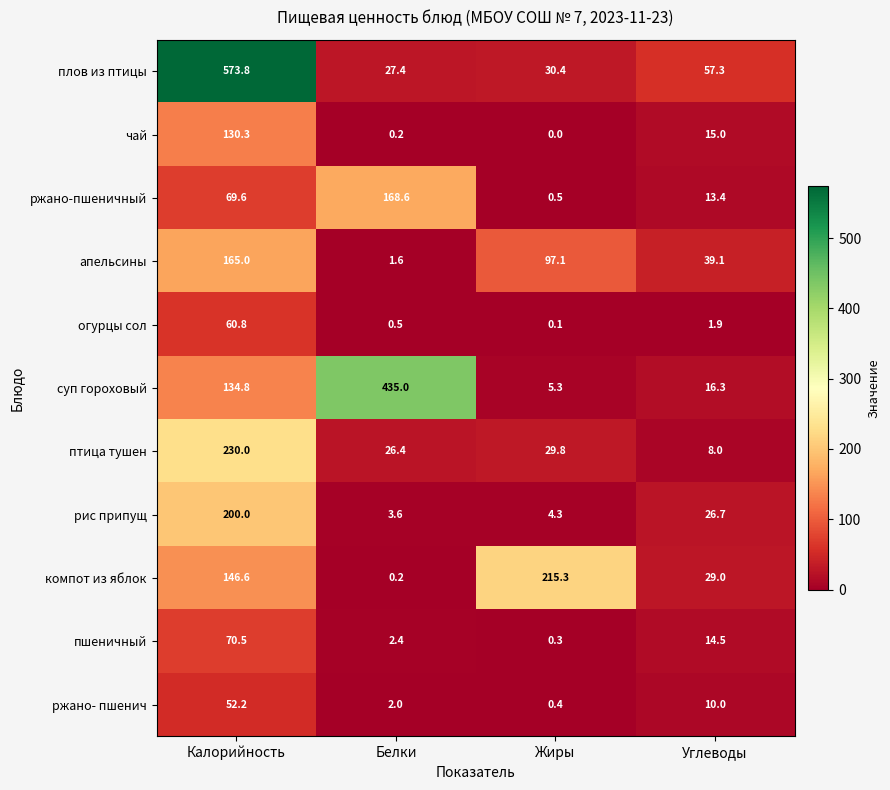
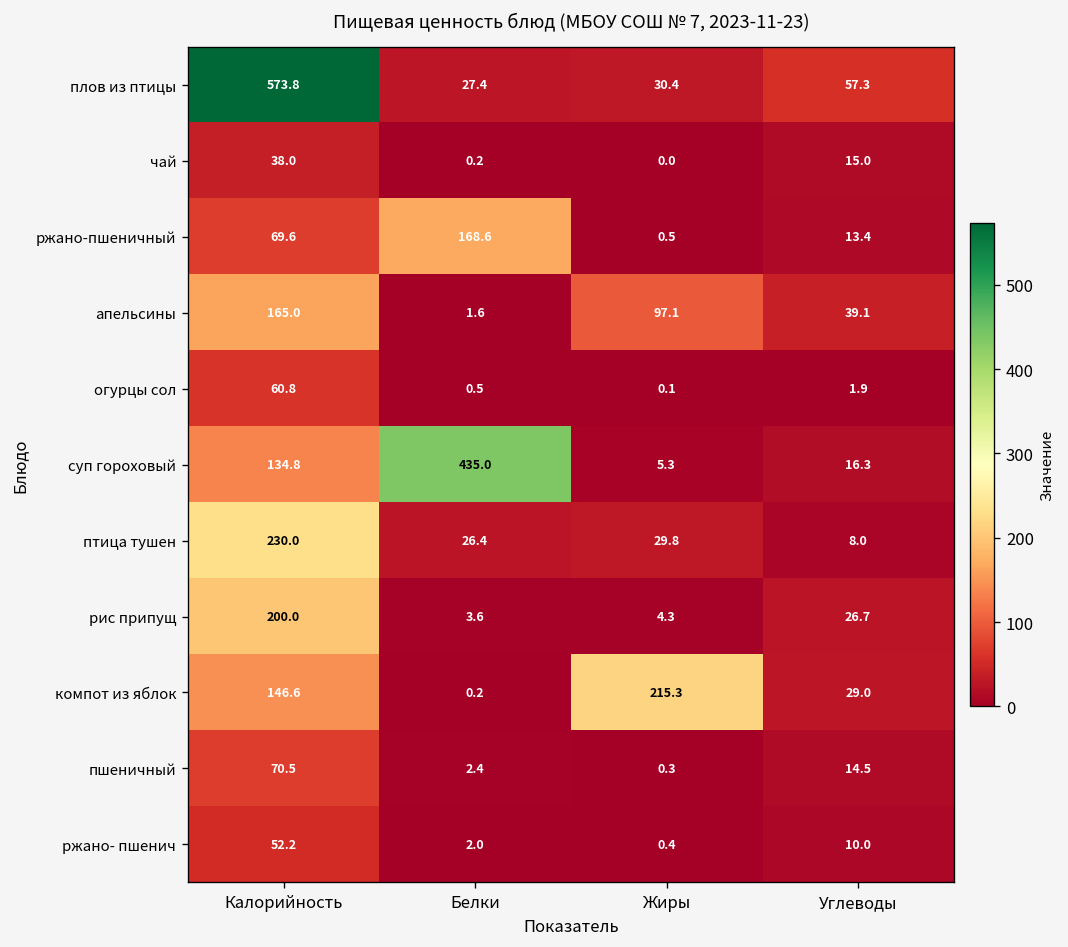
  {
    "плов из птицы": {
      "Калорийность": 573.8,
      "Белки": 27.4,
      "Жиры": 30.4,
      "Углеводы": 57.3
    },
    "чай": {
-     "Калорийность": 130.3,
+     "Калорийность": 38.0,
      "Белки": 0.2,
      "Жиры": 0.0,
      "Углеводы": 15.0
    },
    "ржано-пшеничный": {
      "Калорийность": 69.6,
      "Белки": 168.6,
      "Жиры": 0.5,
      "Углеводы": 13.4
    },
    "апельсины": {
      "Калорийность": 165.0,
      "Белки": 1.6,
      "Жиры": 97.1,
      "Углеводы": 39.1
    },
    "огурцы сол": {
      "Калорийность": 60.8,
      "Белки": 0.5,
      "Жиры": 0.1,
      "Углеводы": 1.9
    },
    "суп гороховый": {
      "Калорийность": 134.8,
      "Белки": 435.0,
      "Жиры": 5.3,
      "Углеводы": 16.3
    },
    "птица тушен": {
      "Калорийность": 230.0,
      "Белки": 26.4,
      "Жиры": 29.8,
      "Углеводы": 8.0
    },
    "рис припущ": {
      "Калорийность": 200.0,
      "Белки": 3.6,
      "Жиры": 4.3,
      "Углеводы": 26.7
    },
    "компот из яблок": {
      "Калорийность": 146.6,
      "Белки": 0.2,
      "Жиры": 215.3,
      "Углеводы": 29.0
    },
    "пшеничный": {
      "Калорийность": 70.5,
      "Белки": 2.4,
      "Жиры": 0.3,
      "Углеводы": 14.5
    },
    "ржано- пшенич": {
      "Калорийность": 52.2,
      "Белки": 2.0,
      "Жиры": 0.4,
      "Углеводы": 10.0
    }
  }
